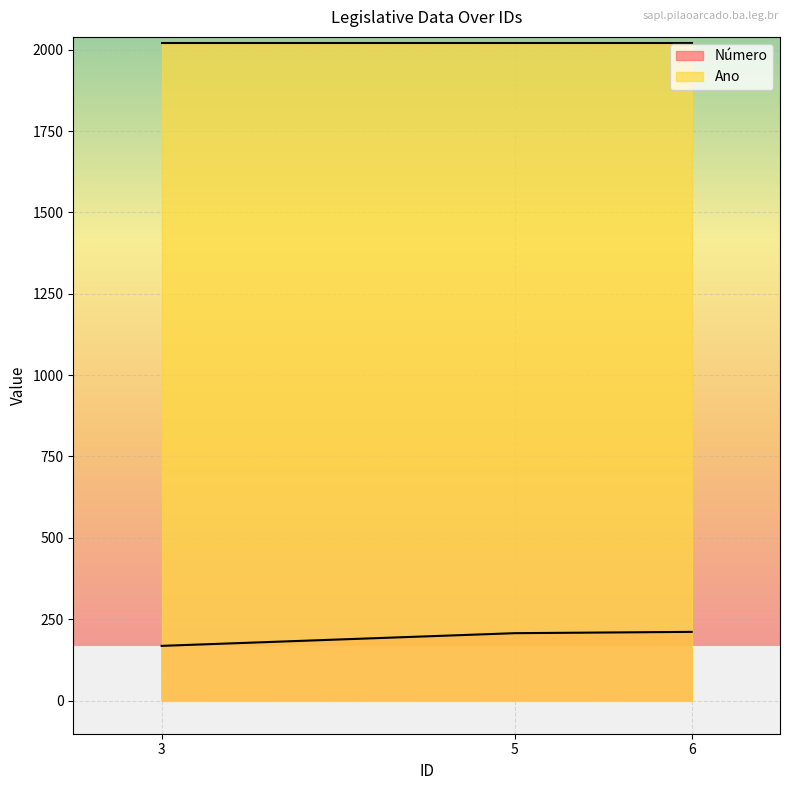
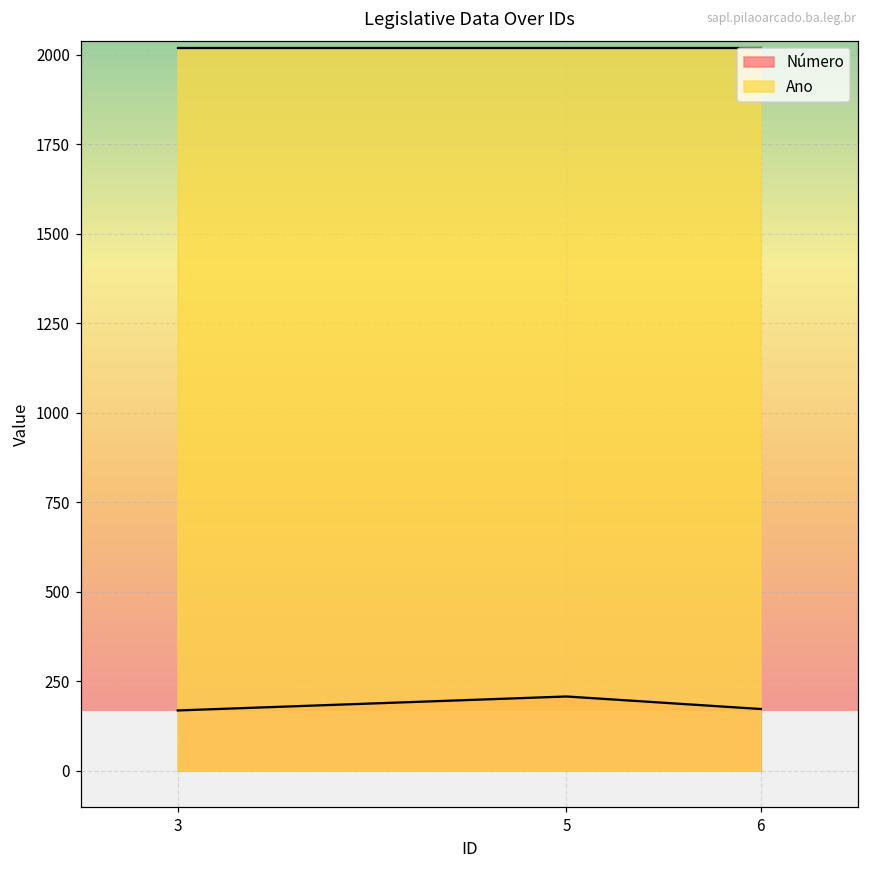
  {
    "Número": {
      "3": 170,
      "5": 210,
-     "6": 210
+     "6": 170
    },
    "Ano": {
      "3": 2020,
      "5": 2020,
      "6": 2020
    }
  }
